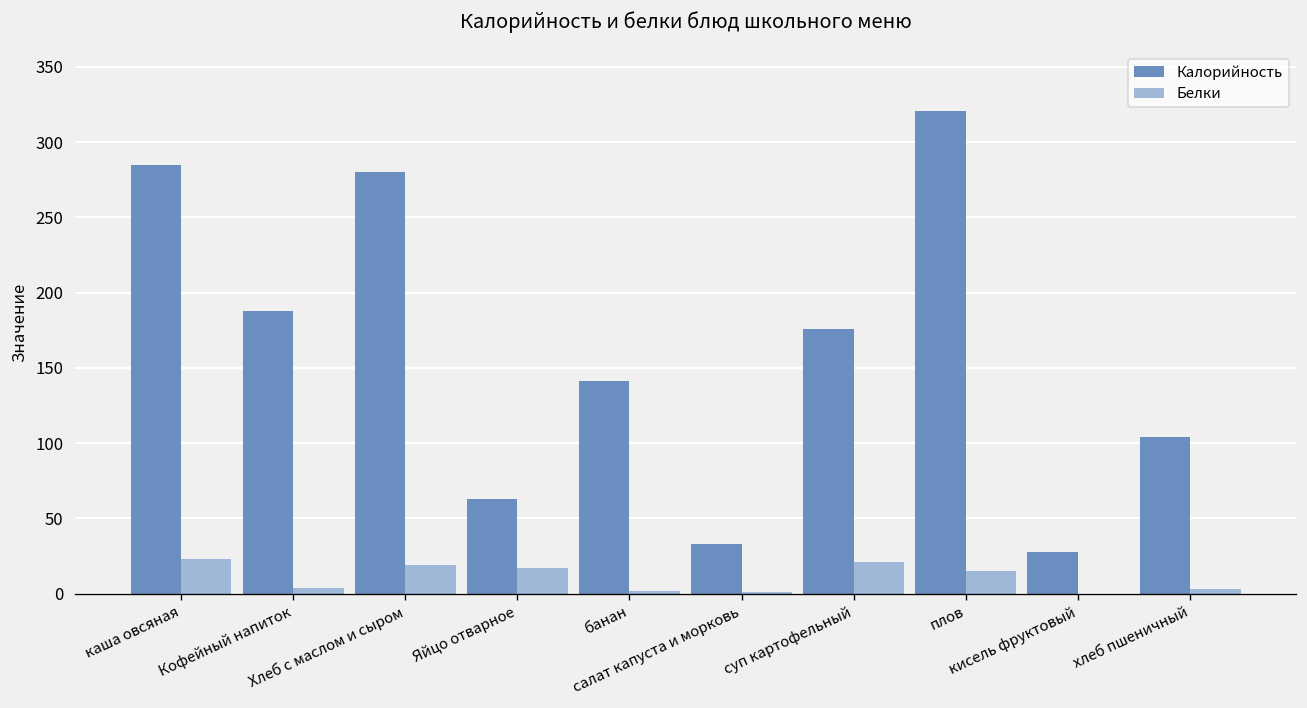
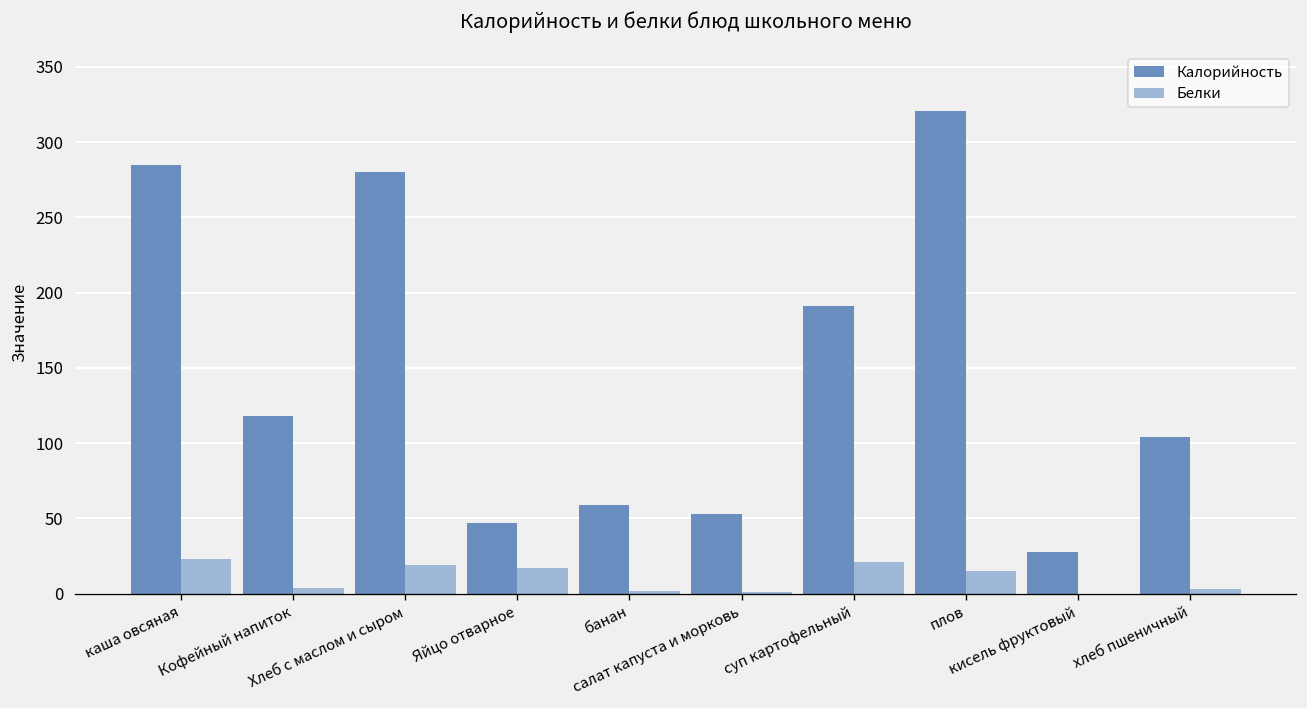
  {
    "Калорийность": {
      "каша овсяная": 285,
-     "Кофейный напиток": 188,
+     "Кофейный напиток": 118,
      "Хлеб с маслом и сыром": 280,
-     "Яйцо отварное": 63,
-     "банан": 141,
-     "салат капуста и морковь": 33,
-     "суп картофельный": 176,
+     "Яйцо отварное": 47,
+     "банан": 59,
+     "салат капуста и морковь": 53,
+     "суп картофельный": 191,
      "плов": 321,
      "кисель фруктовый": 28,
      "хлеб пшеничный": 104
    },
    "Белки": {
      "каша овсяная": 23,
      "Кофейный напиток": 4,
      "Хлеб с маслом и сыром": 19,
      "Яйцо отварное": 17,
      "банан": 2,
      "суп картофельный": 21,
      "плов": 15,
      "кисель фруктовый": 0,
      "хлеб пшеничный": 3
    }
  }
